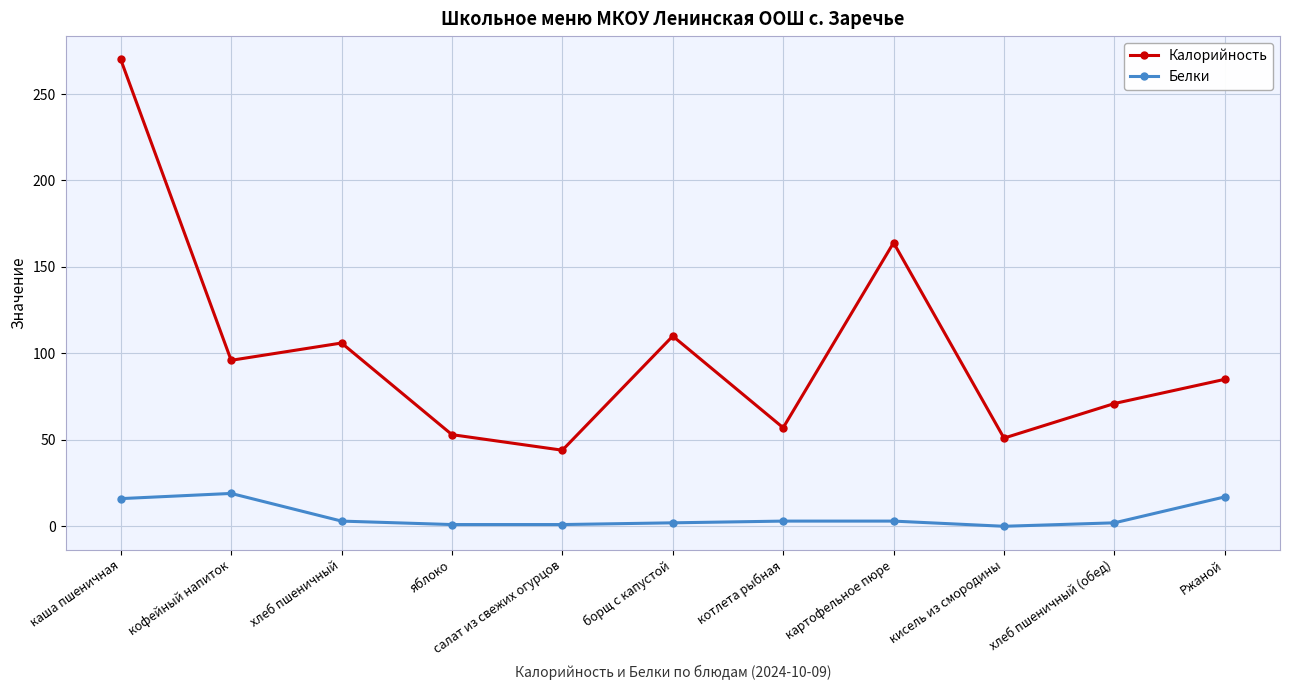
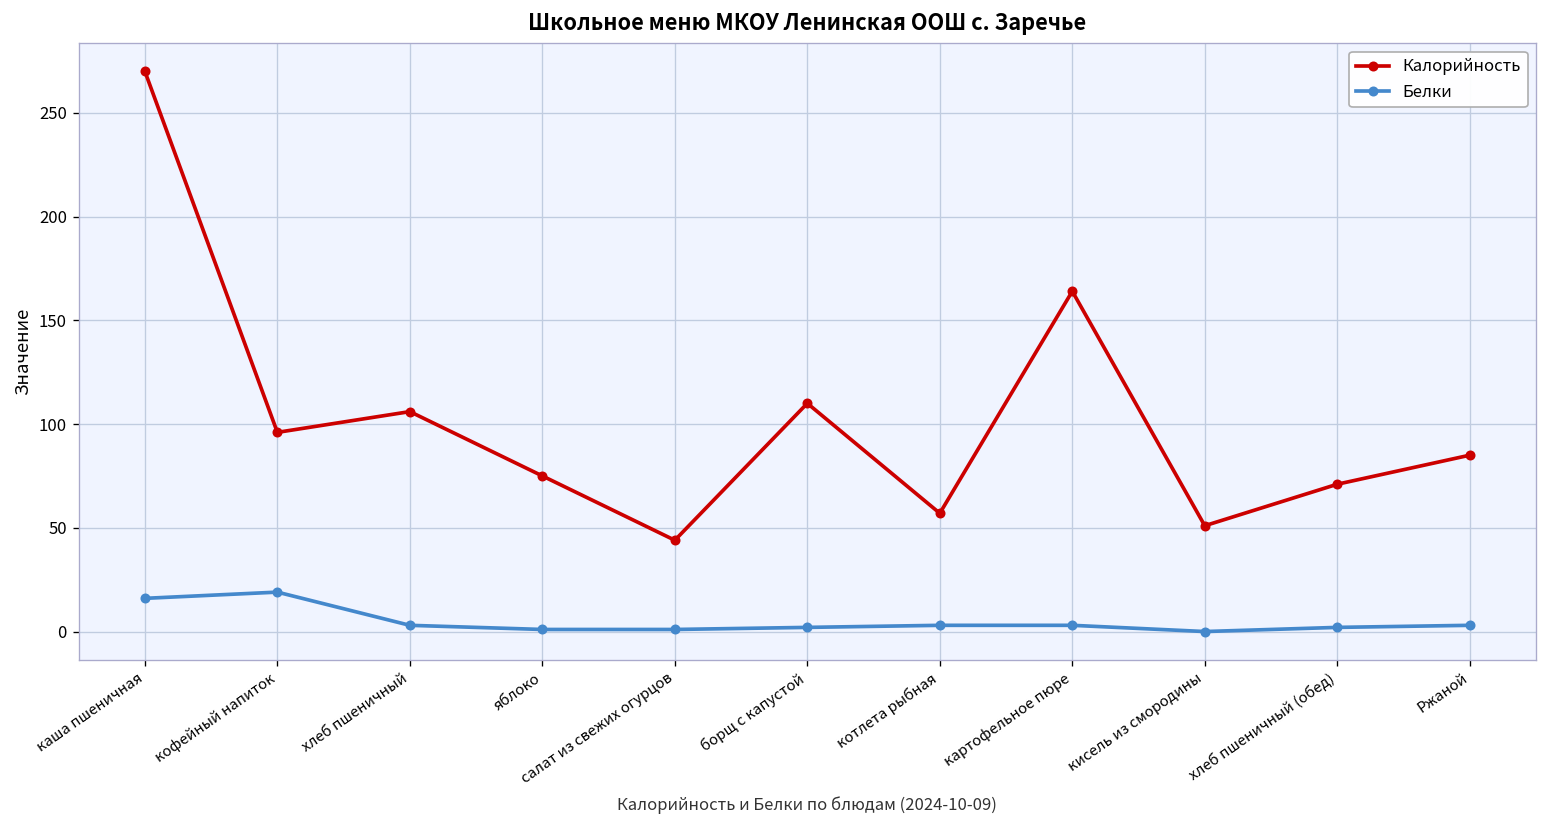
  {
    "Калорийность": {
      "каша пшеничная": 270,
      "кофейный напиток": 96,
      "хлеб пшеничный": 106,
-     "яблоко": 53,
+     "яблоко": 75,
      "салат из свежих огурцов": 44,
      "борщ с капустой": 110,
      "котлета рыбная": 57,
      "картофельное пюре": 164,
      "кисель из смородины": 51,
      "хлеб пшеничный (обед)": 71,
      "Ржаной": 85
    },
    "Белки": {
      "каша пшеничная": 16,
      "кофейный напиток": 19,
      "хлеб пшеничный": 3,
      "яблоко": 1,
      "салат из свежих огурцов": 1,
      "борщ с капустой": 2,
      "котлета рыбная": 3,
      "картофельное пюре": 3,
      "кисель из смородины": 0,
      "хлеб пшеничный (обед)": 2,
-     "Ржаной": 17
+     "Ржаной": 3
    }
  }
